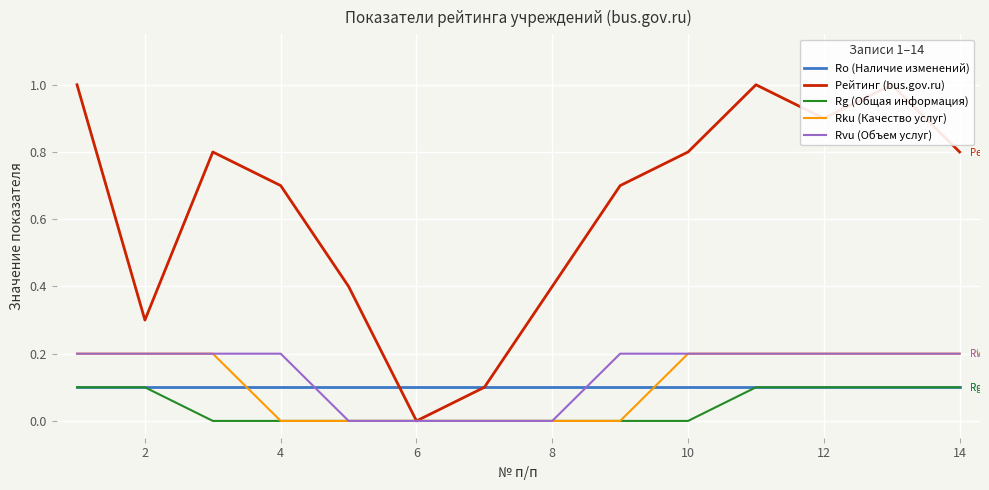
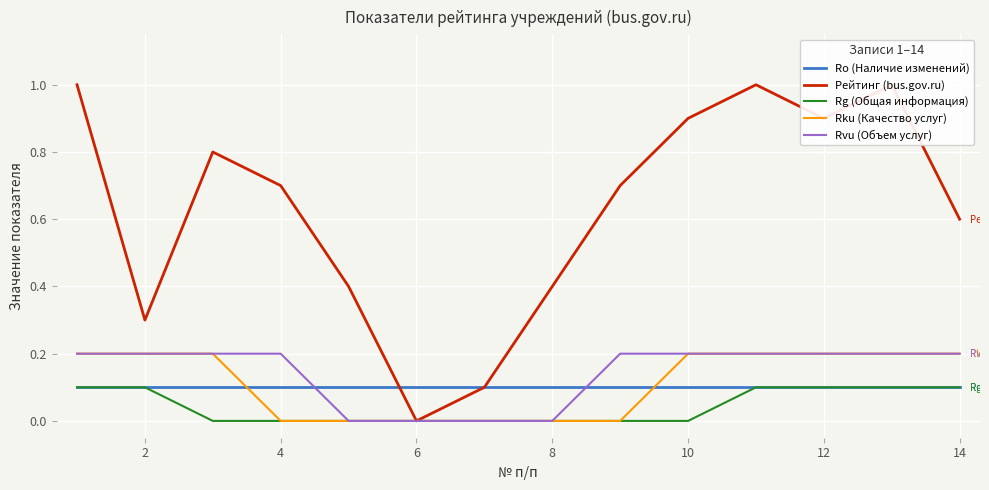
  {
    "Ro (Наличие изменений)": {
      "4": 0.1,
      "6": 0.1,
      "8": 0.1,
      "10": 0.1
    },
    "Рейтинг (bus.gov.ru)": {
      "2": 0.3,
      "4": 0.7,
      "8": 0.4,
-     "10": 0.8,
-     "14": 0.8
+     "10": 0.9,
+     "14": 0.6
    },
    "Rg (Общая информация)": {
      "10": 0.0
    },
    "Rvu (Объем услуг)": {
      "4": 0.2
    }
  }
